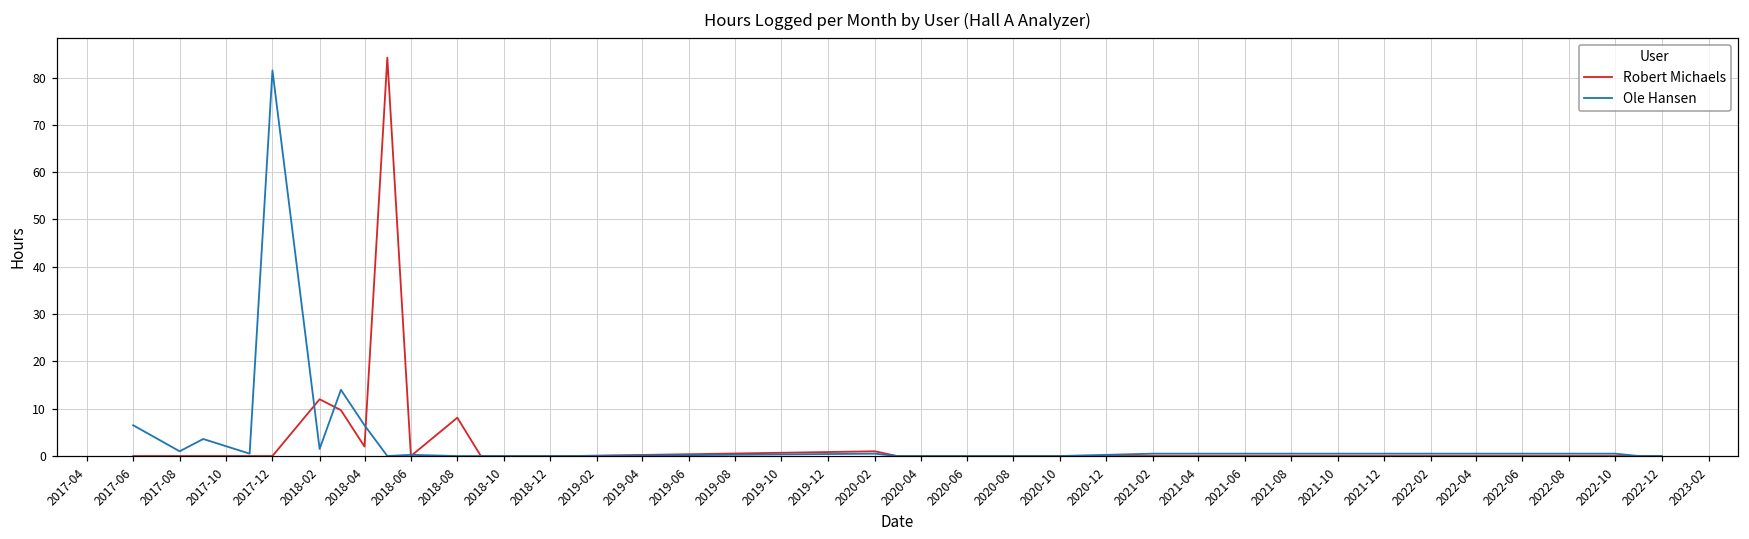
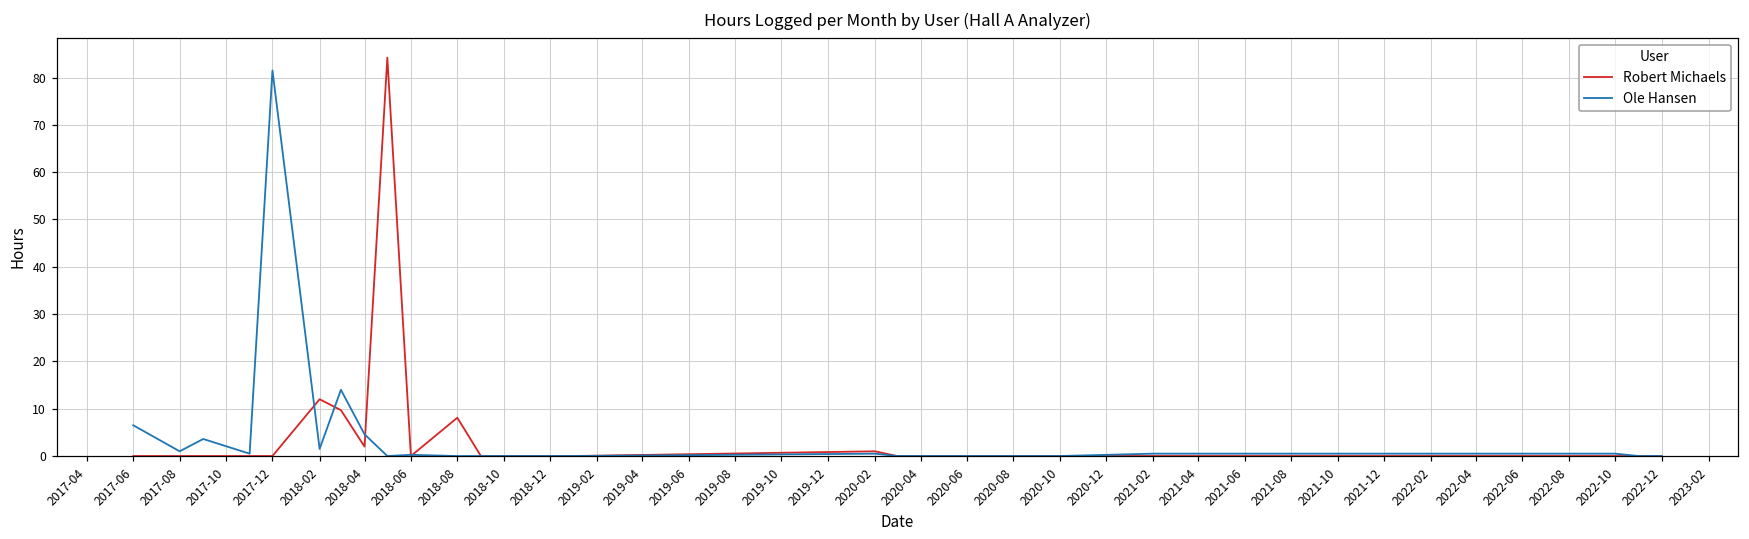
  {
    "Robert Michaels": {
      "2017-06": 0,
      "2017-08": 0,
      "2017-12": 0,
      "2018-02": 12,
      "2018-04": 2,
      "2018-08": 8
    },
    "Ole Hansen": {
      "2017-06": 7,
      "2017-08": 1,
      "2017-12": 82,
      "2018-02": 2,
-     "2018-04": 7,
+     "2018-04": 5,
      "2018-08": 0
    }
  }
